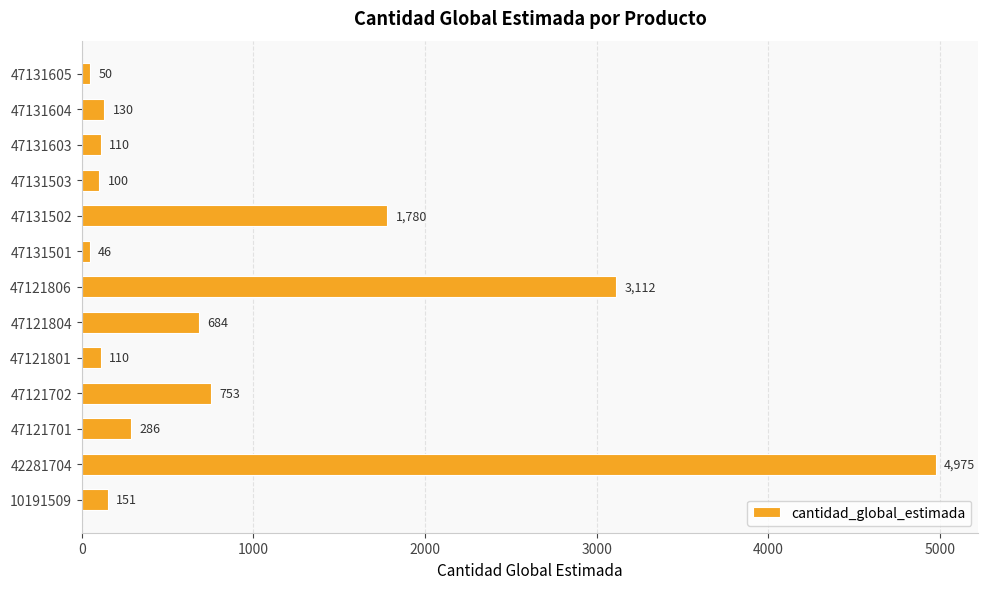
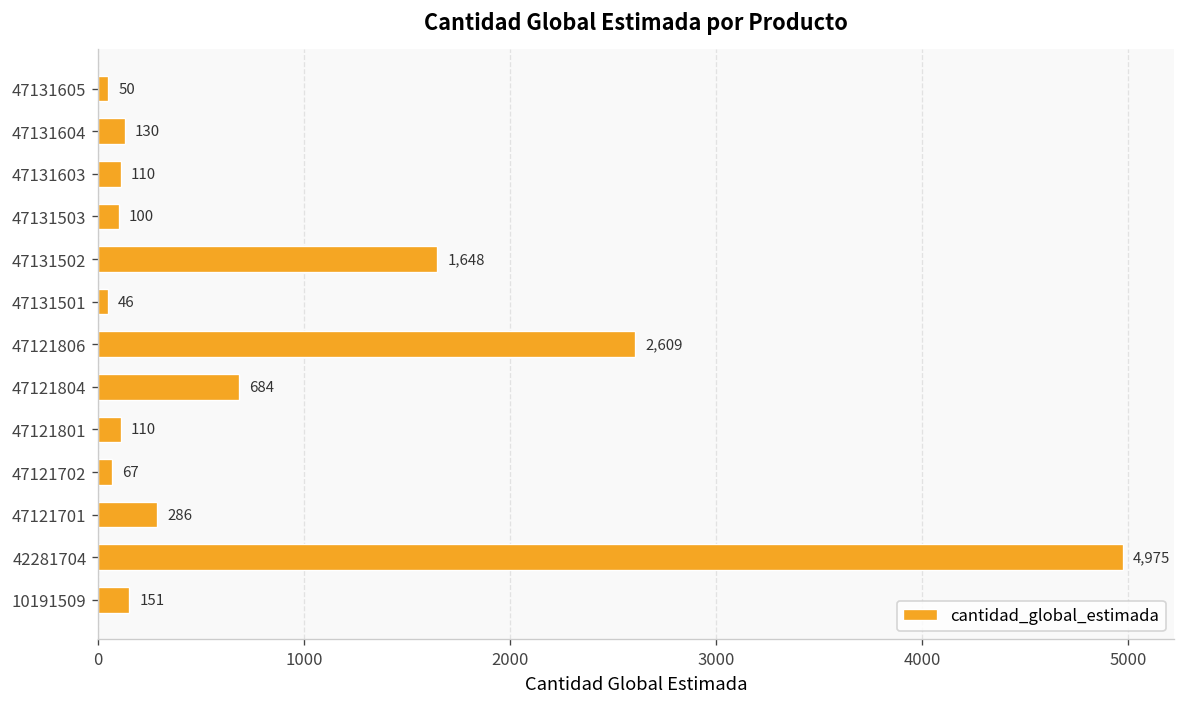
  {
    "47131605": "50",
    "47131604": "130",
    "47131603": "110",
    "47131503": "100",
-   "47131502": "1,780",
+   "47131502": "1,648",
    "47131501": "46",
-   "47121806": "3,112",
+   "47121806": "2,609",
    "47121804": "684",
    "47121801": "110",
-   "47121702": "753",
+   "47121702": "67",
    "47121701": "286",
    "42281704": "4,975",
    "10191509": "151"
  }
